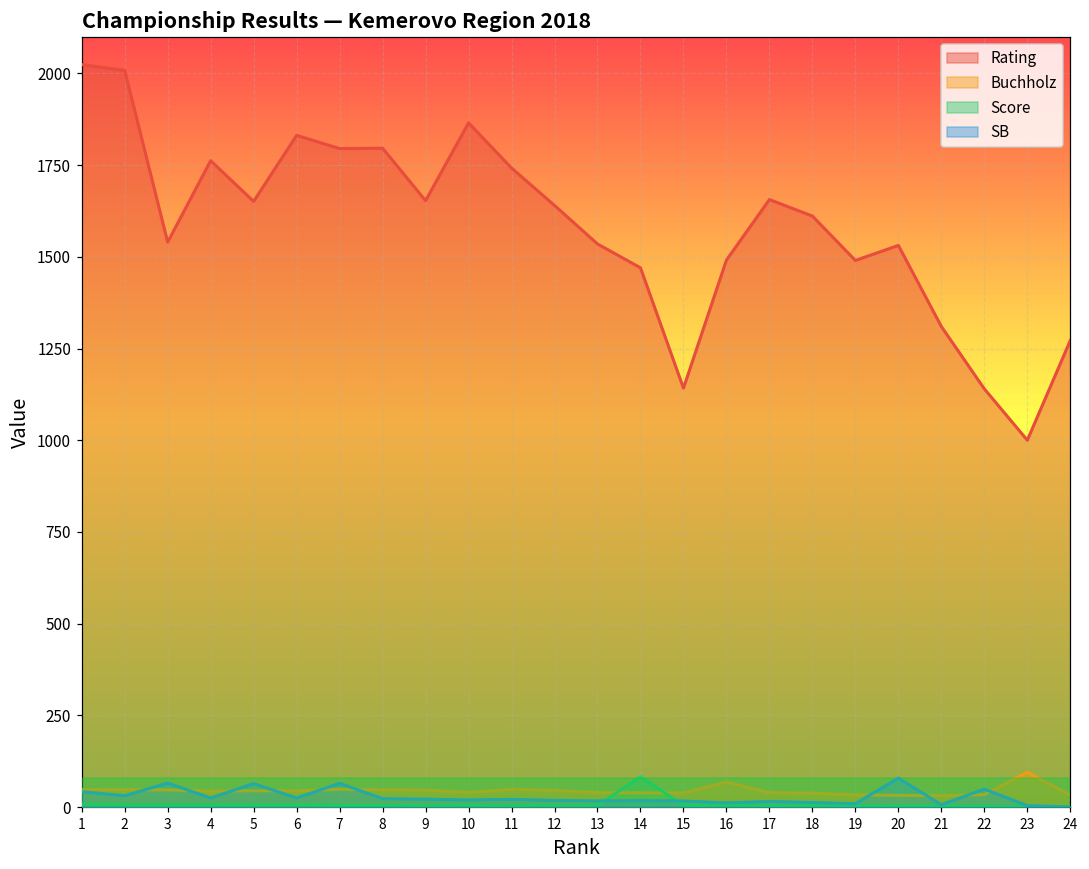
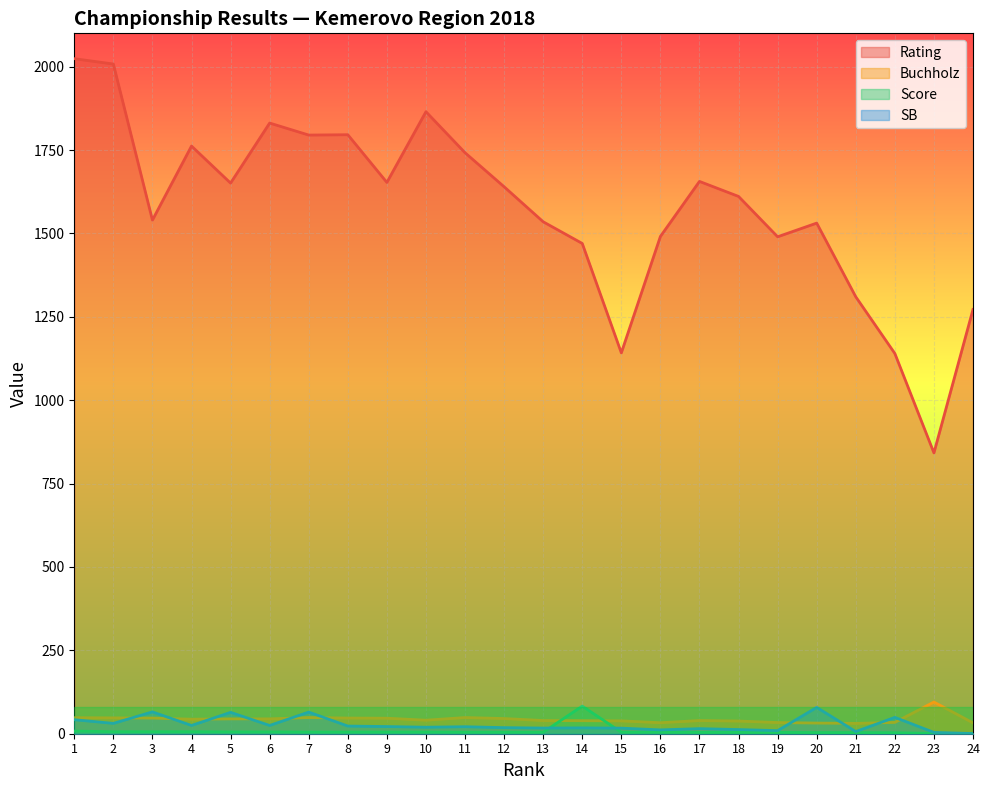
  {
    "Rating": {
      "1": 2020,
      "2": 2010,
      "3": 1540,
      "4": 1760,
      "5": 1650,
      "6": 1830,
      "7": 1800,
      "8": 1800,
      "9": 1650,
      "10": 1870,
      "11": 1740,
      "12": 1640,
      "13": 1540,
      "14": 1470,
      "15": 1140,
      "16": 1490,
      "17": 1660,
      "18": 1610,
      "19": 1490,
      "20": 1530,
      "21": 1310,
      "22": 1140,
-     "23": 1000,
+     "23": 840,
      "24": 1270
    },
    "Buchholz": {
      "2": 50,
      "3": 50,
      "4": 40,
      "5": 40,
      "6": 40,
      "7": 50,
      "8": 50,
      "9": 50,
      "10": 40,
      "11": 50,
      "12": 50,
      "13": 40,
      "14": 40,
      "15": 40,
-     "16": 70,
+     "16": 30,
      "17": 40,
      "18": 40,
      "19": 30,
      "20": 30,
      "21": 30,
      "22": 30,
      "23": 100,
      "24": 30
    },
    "Score": {
      "1": 10,
      "2": 10,
      "3": 10,
      "4": 10,
      "5": 10,
      "6": 10,
      "7": 10,
      "8": 10,
      "9": 10,
      "10": 10,
      "11": 0,
      "12": 0,
      "13": 0,
      "14": 80,
      "15": 0,
      "17": 0,
      "18": 0,
      "20": 0,
      "22": 0
    },
    "SB": {
      "2": 30,
      "3": 70,
      "4": 20,
      "5": 60,
      "6": 20,
      "7": 60,
      "8": 20,
      "9": 20,
      "10": 20,
      "11": 20,
      "12": 20,
      "13": 20,
      "14": 20,
      "15": 20,
      "17": 20,
      "18": 10,
      "20": 80,
      "22": 50
    }
  }
